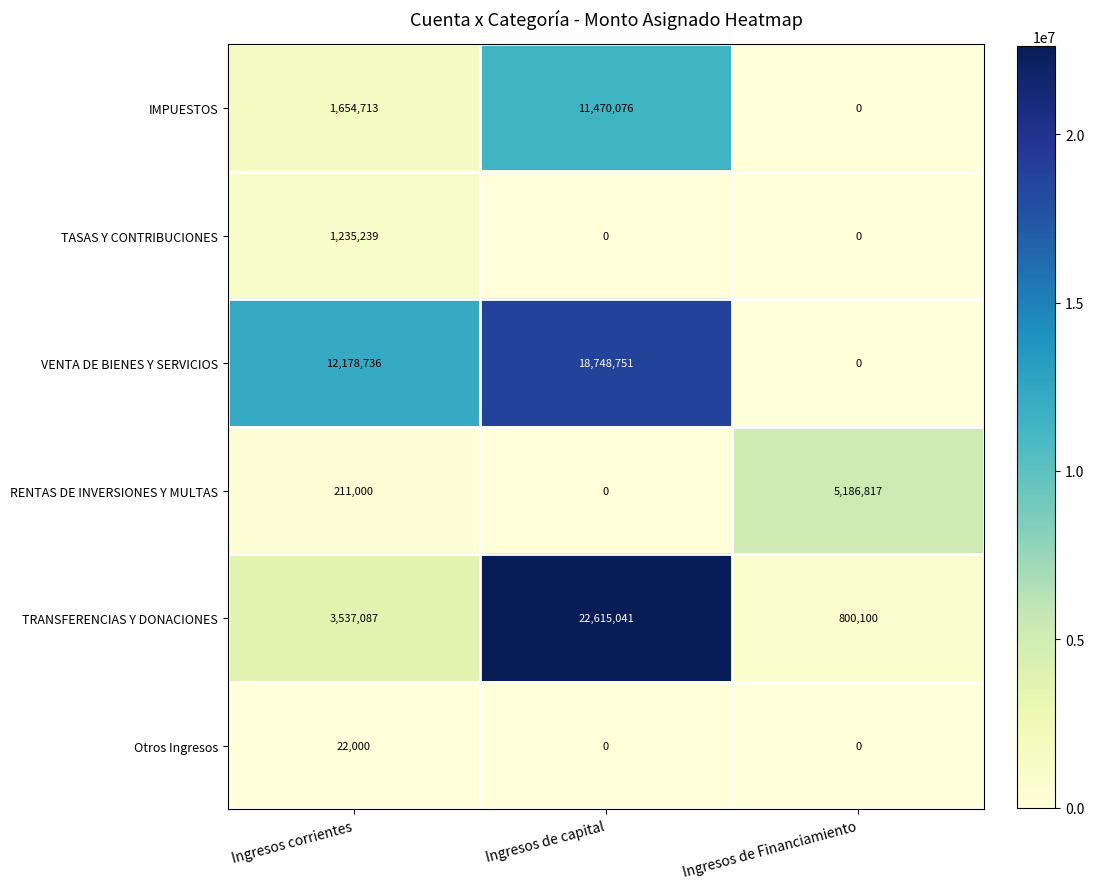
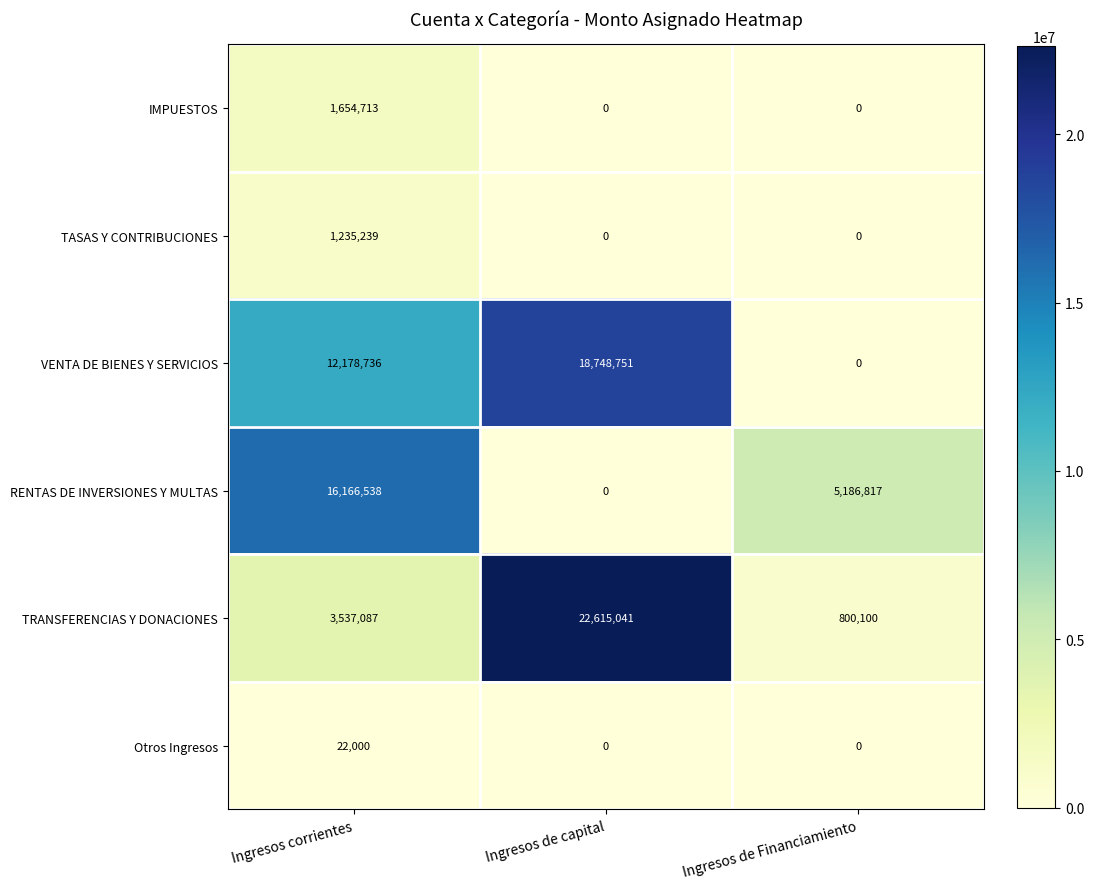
  {
    "IMPUESTOS": {
      "Ingresos corrientes": "1,654,713",
-     "Ingresos de capital": "11,470,076",
+     "Ingresos de capital": "0",
      "Ingresos de Financiamiento": "0"
    },
    "TASAS Y CONTRIBUCIONES": {
      "Ingresos corrientes": "1,235,239",
      "Ingresos de capital": "0",
      "Ingresos de Financiamiento": "0"
    },
    "VENTA DE BIENES Y SERVICIOS": {
      "Ingresos corrientes": "12,178,736",
      "Ingresos de capital": "18,748,751",
      "Ingresos de Financiamiento": "0"
    },
    "RENTAS DE INVERSIONES Y MULTAS": {
-     "Ingresos corrientes": "211,000",
+     "Ingresos corrientes": "16,166,538",
      "Ingresos de capital": "0",
      "Ingresos de Financiamiento": "5,186,817"
    },
    "TRANSFERENCIAS Y DONACIONES": {
      "Ingresos corrientes": "3,537,087",
      "Ingresos de capital": "22,615,041",
      "Ingresos de Financiamiento": "800,100"
    },
    "Otros Ingresos": {
      "Ingresos corrientes": "22,000",
      "Ingresos de capital": "0",
      "Ingresos de Financiamiento": "0"
    }
  }
